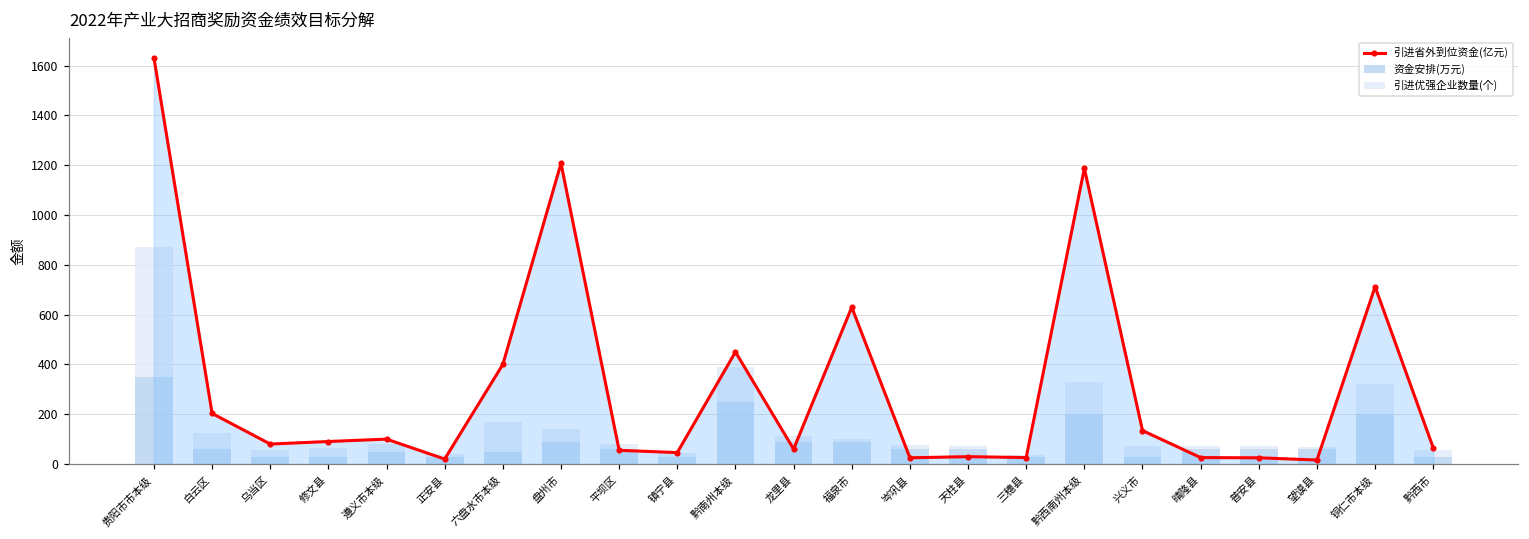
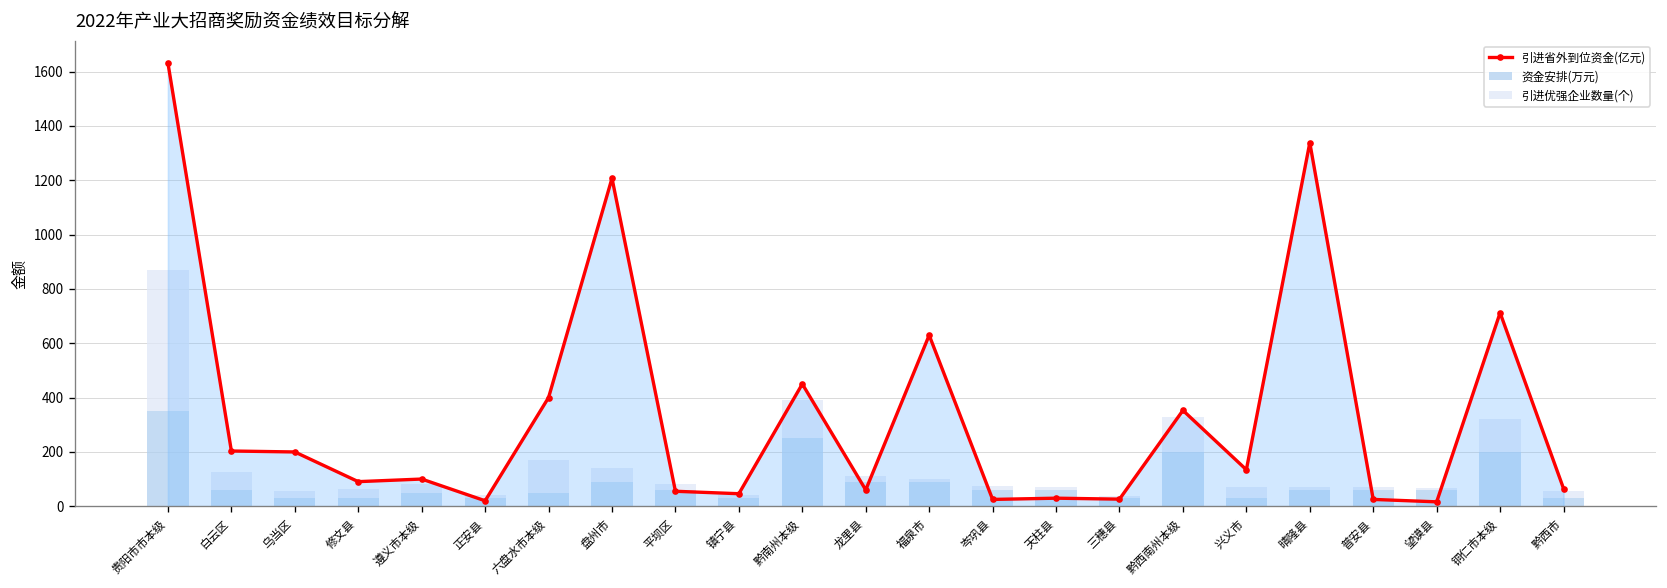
  {
    "引进省外到位资金(亿元)": {
      "贵阳市市本级": 1630,
      "白云区": 200,
-     "乌当区": 80,
+     "乌当区": 200,
      "修文县": 90,
      "遵义市本级": 100,
      "正安县": 20,
      "六盘水市本级": 400,
      "盘州市": 1210,
      "平坝区": 60,
      "镇宁县": 50,
      "黔南州本级": 450,
      "龙里县": 60,
      "福泉市": 630,
      "岑巩县": 30,
      "天柱县": 30,
      "三穗县": 30,
-     "黔西南州本级": 1190,
+     "黔西南州本级": 350,
      "兴义市": 130,
-     "晴隆县": 30,
+     "晴隆县": 1340,
      "普安县": 30,
      "望谟县": 20,
      "铜仁市本级": 710,
      "黔西市": 70
    }
  }
